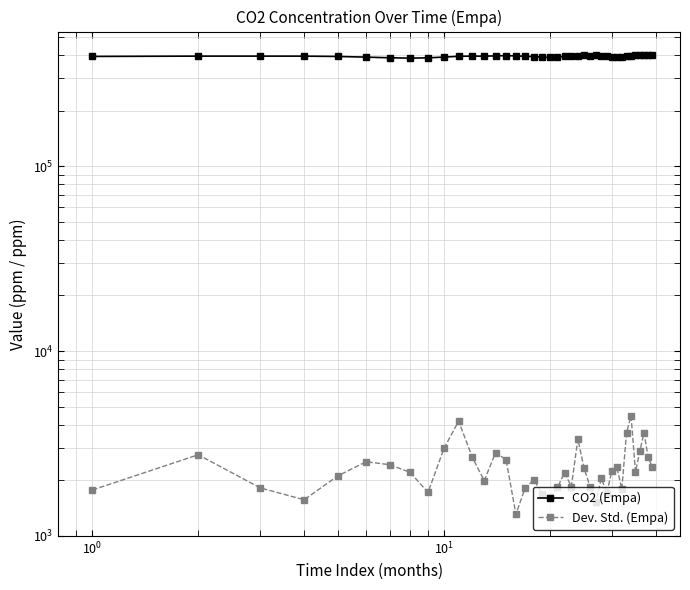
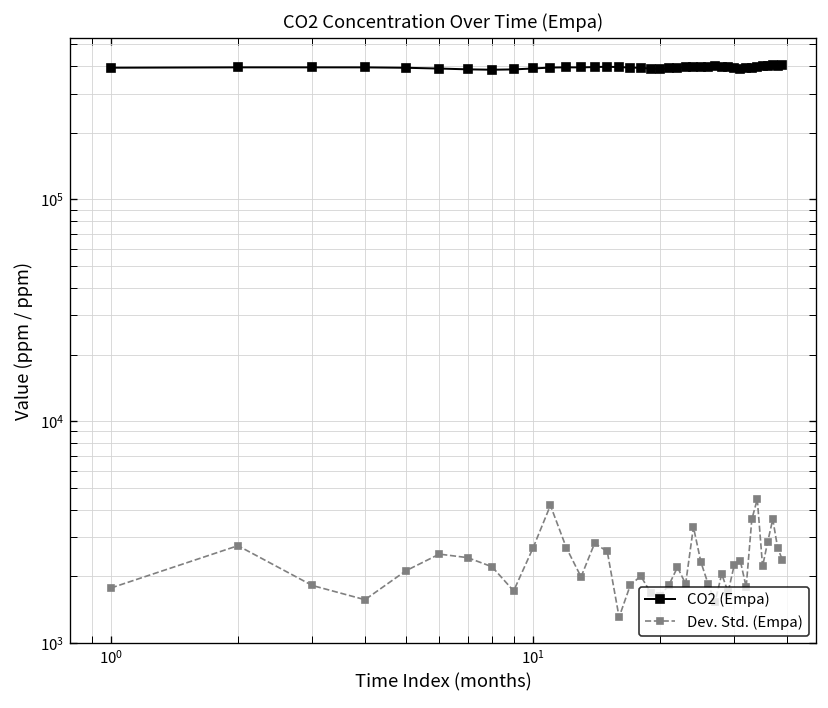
  {
    "CO2 (Empa)": {
      "10^0": 390000,
      "10^1": 390000
    },
    "Dev. Std. (Empa)": {
      "10^0": 1800,
-     "10^1": 3000
+     "10^1": 2700
    }
  }
